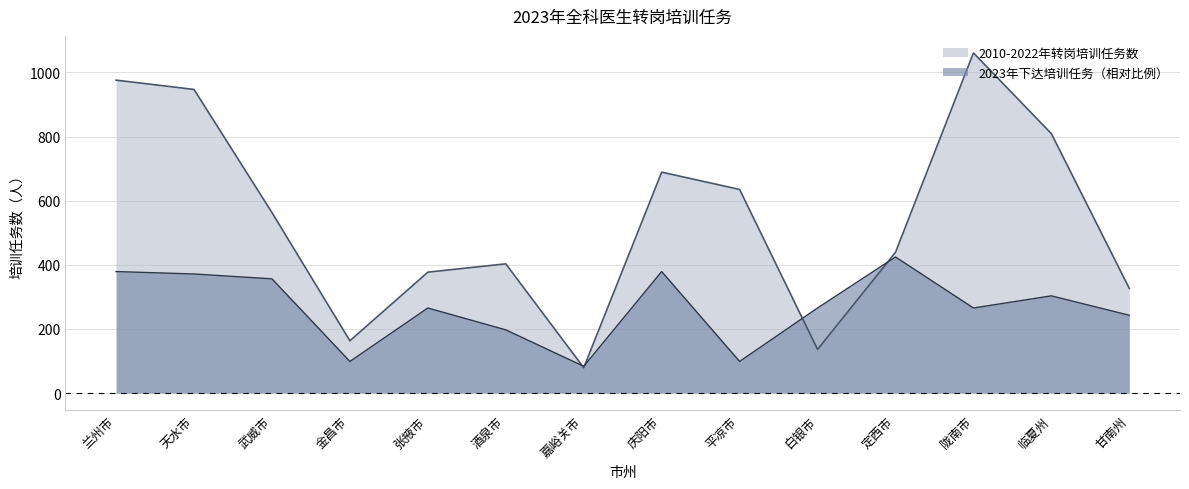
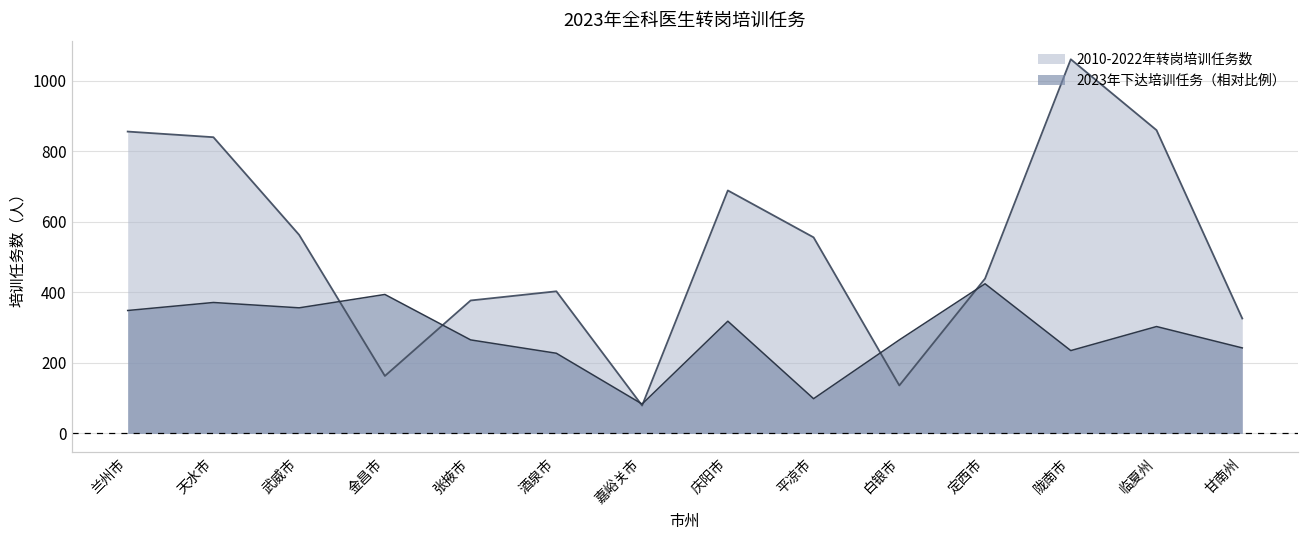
  {
    "2010-2022年转岗培训任务数": {
-     "兰州市": 980,
-     "天水市": 950,
+     "兰州市": 860,
+     "天水市": 840,
      "武威市": 560,
      "金昌市": 160,
      "张掖市": 380,
      "酒泉市": 400,
      "庆阳市": 690,
-     "平凉市": 640,
+     "平凉市": 560,
      "白银市": 140,
      "定西市": 440,
      "陇南市": 1060,
-     "临夏州": 810,
+     "临夏州": 860,
      "甘南州": 330
    },
    "2023年下达培训任务（相对比例）": {
-     "兰州市": 380,
+     "兰州市": 350,
      "天水市": 370,
      "武威市": 360,
-     "金昌市": 100,
+     "金昌市": 390,
      "张掖市": 270,
-     "酒泉市": 200,
-     "庆阳市": 380,
+     "酒泉市": 230,
+     "庆阳市": 320,
      "平凉市": 100,
      "白银市": 270,
      "定西市": 420,
-     "陇南市": 270,
+     "陇南市": 230,
      "临夏州": 300,
      "甘南州": 240
    }
  }
